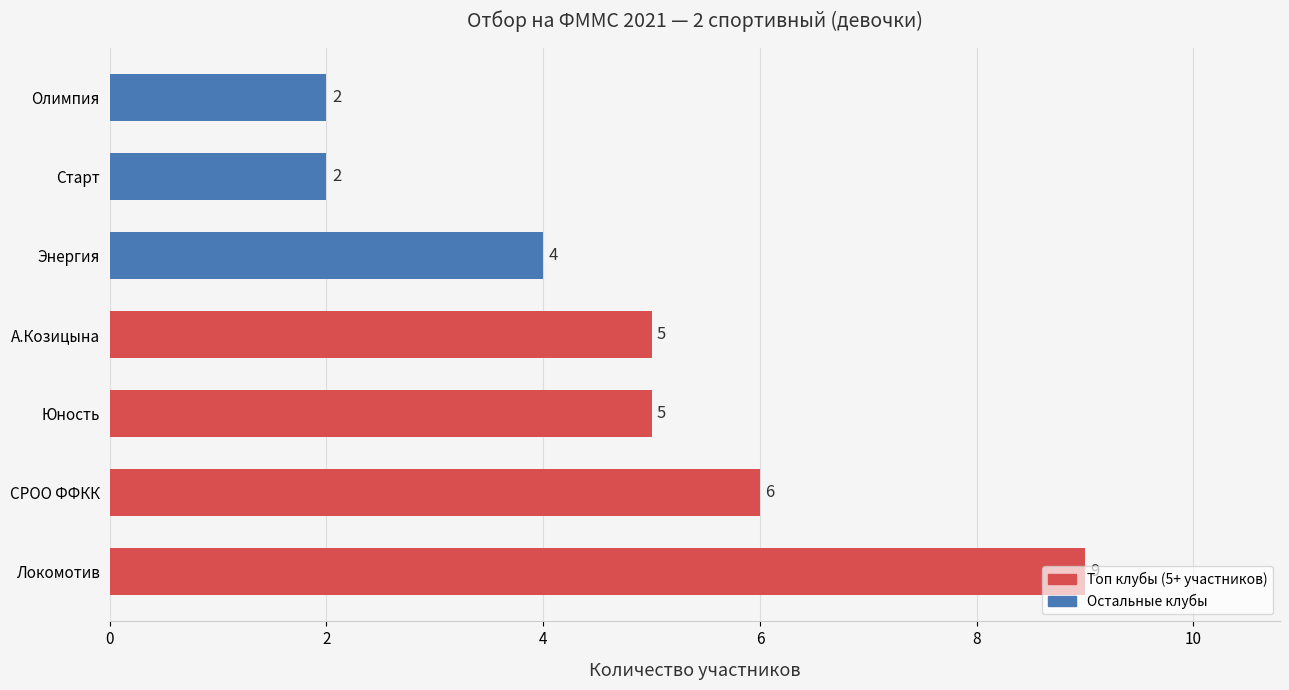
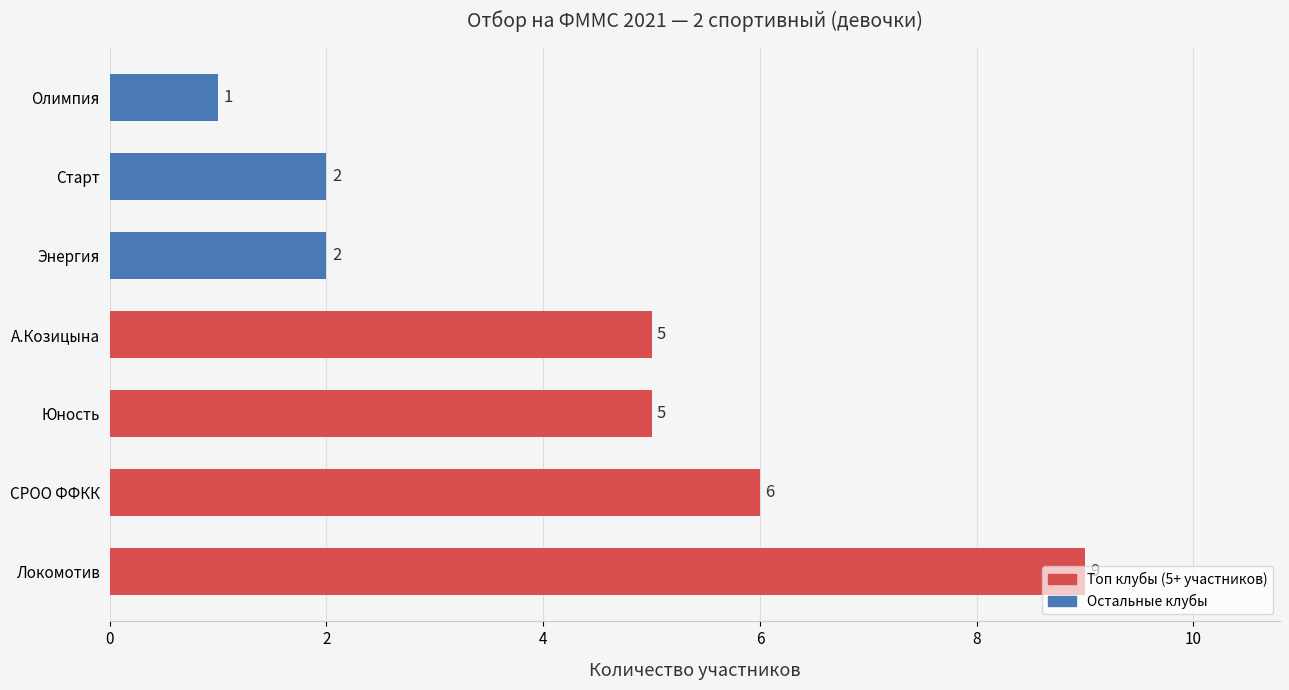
  {
-   "Олимпия": 2,
+   "Олимпия": 1,
    "Старт": 2,
-   "Энергия": 4,
+   "Энергия": 2,
    "А.Козицына": 5,
    "Юность": 5,
    "СРОО ФФКК": 6
  }
